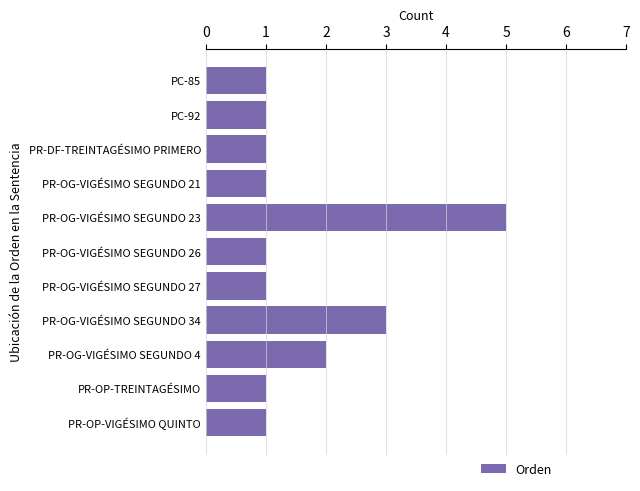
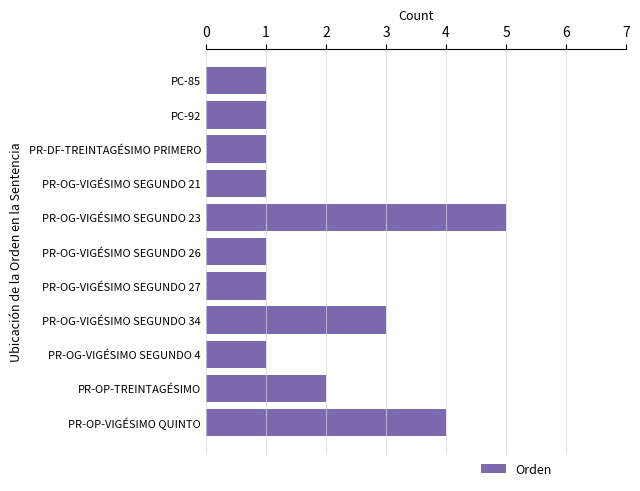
  {
    "PC-85": 1,
    "PC-92": 1,
    "PR-DF-TREINTAGÉSIMO PRIMERO": 1,
    "PR-OG-VIGÉSIMO SEGUNDO 21": 1,
    "PR-OG-VIGÉSIMO SEGUNDO 23": 5,
    "PR-OG-VIGÉSIMO SEGUNDO 26": 1,
    "PR-OG-VIGÉSIMO SEGUNDO 27": 1,
    "PR-OG-VIGÉSIMO SEGUNDO 34": 3,
-   "PR-OG-VIGÉSIMO SEGUNDO 4": 2,
-   "PR-OP-TREINTAGÉSIMO": 1,
-   "PR-OP-VIGÉSIMO QUINTO": 1
+   "PR-OG-VIGÉSIMO SEGUNDO 4": 1,
+   "PR-OP-TREINTAGÉSIMO": 2,
+   "PR-OP-VIGÉSIMO QUINTO": 4
  }
